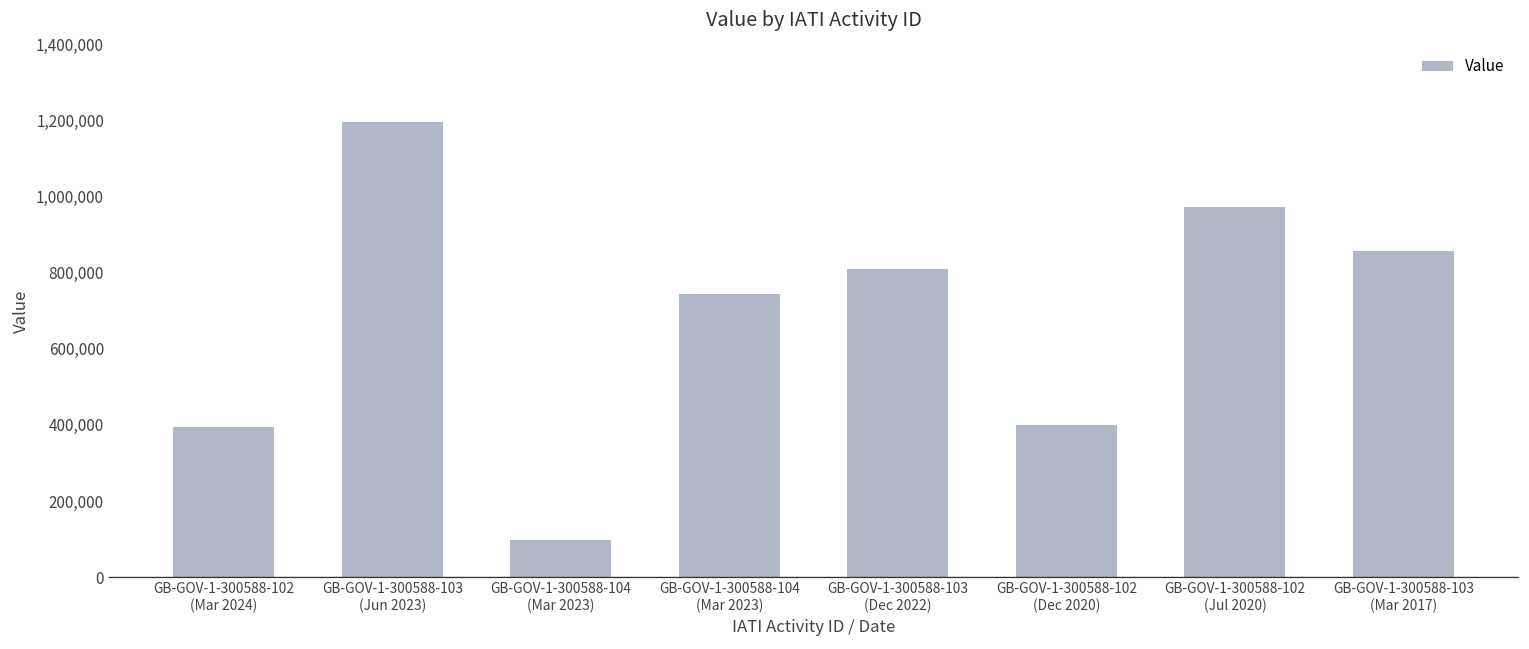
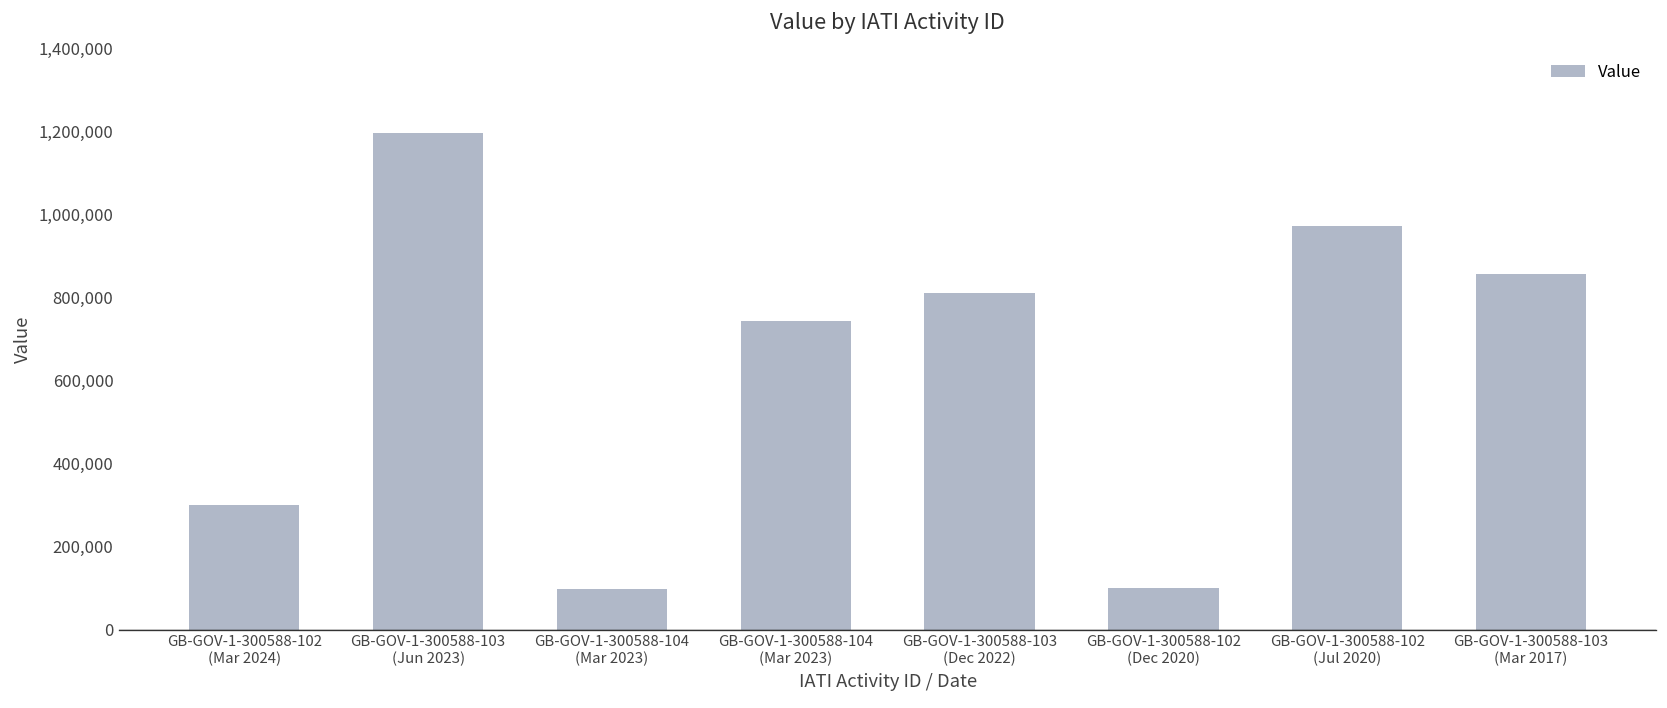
  {
-   "GB-GOV-1-300588-102 (Mar 2024)": "390,000",
+   "GB-GOV-1-300588-102 (Mar 2024)": "300,000",
    "GB-GOV-1-300588-103 (Jun 2023)": "1,200,000",
    "GB-GOV-1-300588-103 (Dec 2022)": "810,000",
-   "GB-GOV-1-300588-102 (Dec 2020)": "400,000",
+   "GB-GOV-1-300588-102 (Dec 2020)": "100,000",
    "GB-GOV-1-300588-102 (Jul 2020)": "970,000",
    "GB-GOV-1-300588-103 (Mar 2017)": "860,000"
  }
